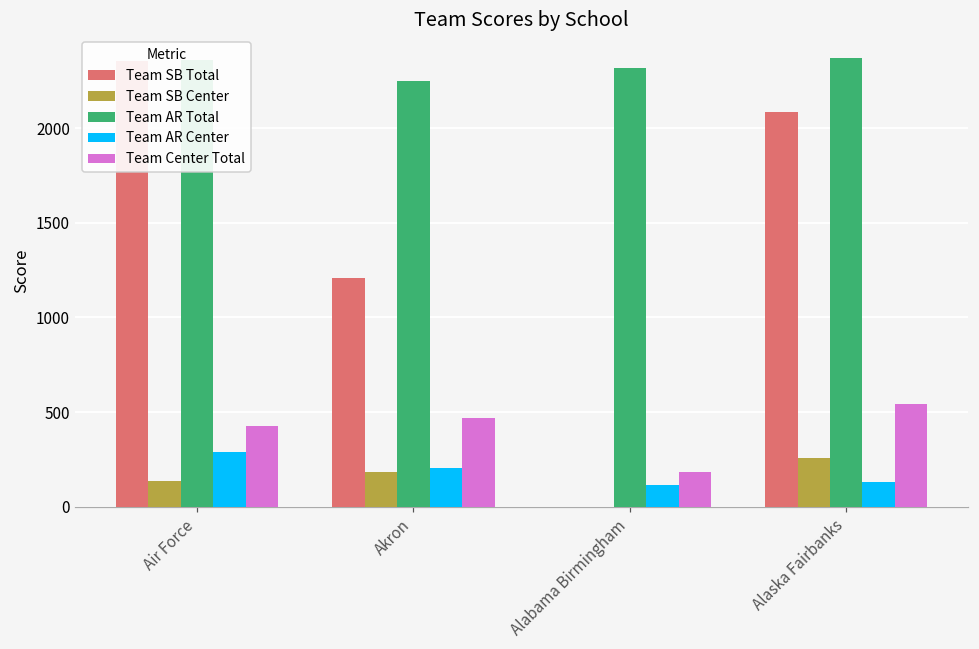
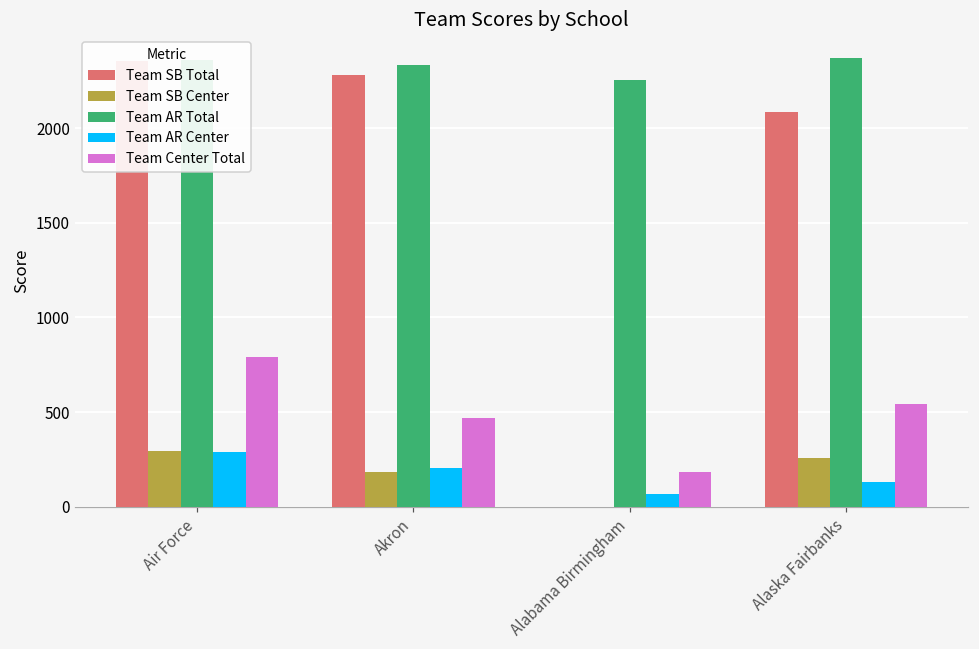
  {
    "Team SB Total": {
-     "Akron": 1210,
+     "Akron": 2280,
      "Alabama Birmingham": 0,
      "Alaska Fairbanks": 2090
    },
    "Team SB Center": {
-     "Air Force": 140,
+     "Air Force": 290,
      "Akron": 190,
      "Alabama Birmingham": 0,
      "Alaska Fairbanks": 260
    },
    "Team AR Total": {
-     "Akron": 2250,
-     "Alabama Birmingham": 2320,
+     "Akron": 2330,
+     "Alabama Birmingham": 2260,
      "Alaska Fairbanks": 2370
    },
    "Team AR Center": {
      "Air Force": 290,
      "Akron": 210,
-     "Alabama Birmingham": 120,
+     "Alabama Birmingham": 70,
      "Alaska Fairbanks": 130
    },
    "Team Center Total": {
-     "Air Force": 420,
+     "Air Force": 790,
      "Akron": 470,
      "Alabama Birmingham": 180,
      "Alaska Fairbanks": 540
    }
  }
